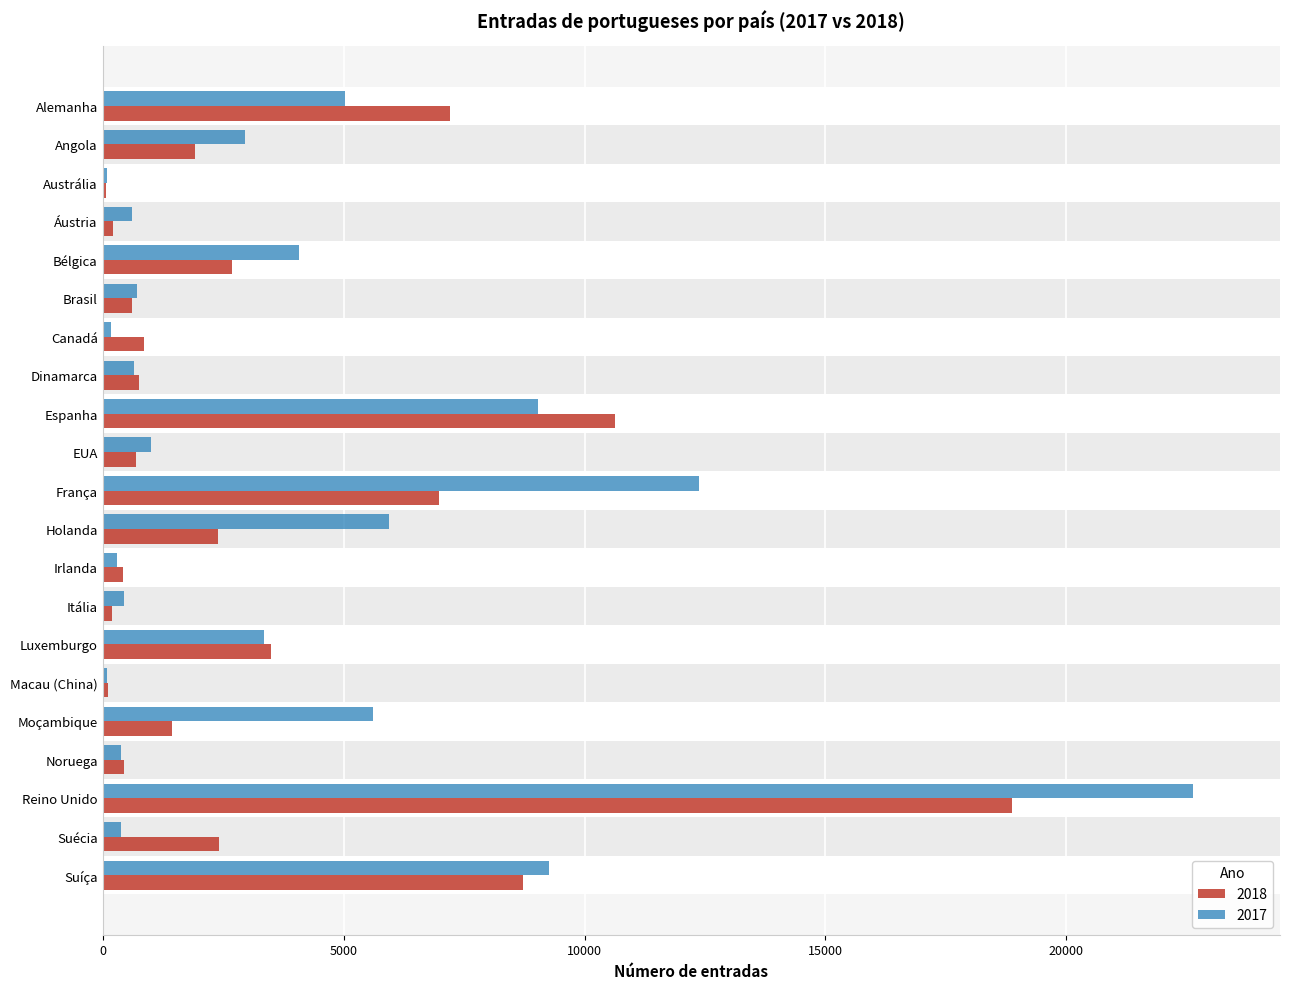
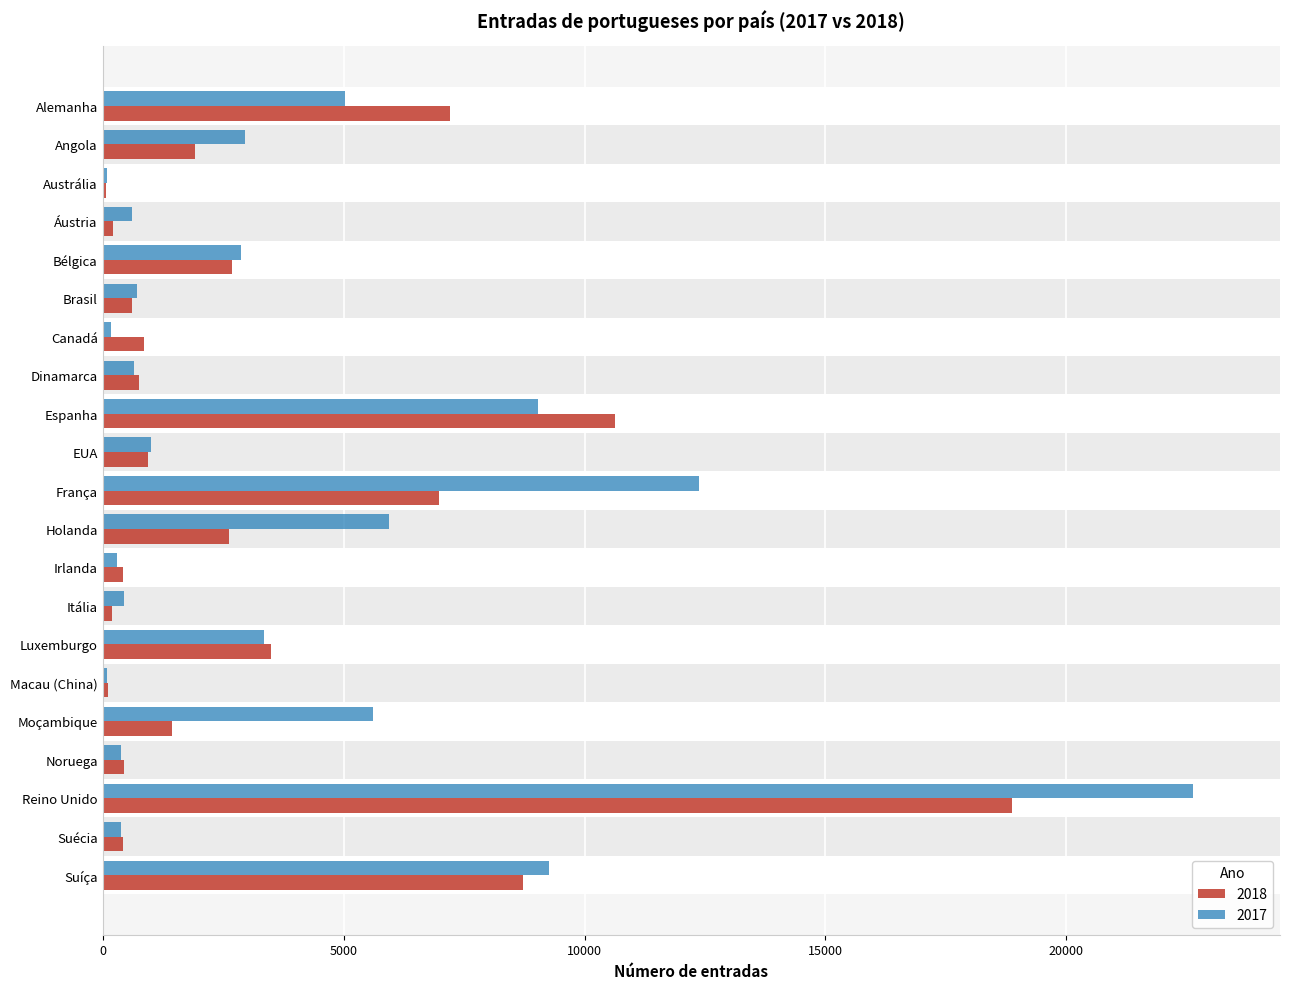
  {
    "2018": {
      "Alemanha": 7200,
      "Angola": 1900,
      "Austrália": 100,
      "Áustria": 200,
      "Bélgica": 2700,
      "Brasil": 600,
      "Canadá": 900,
      "Dinamarca": 800,
      "Espanha": 10600,
-     "EUA": 700,
+     "EUA": 900,
      "França": 7000,
-     "Holanda": 2400,
+     "Holanda": 2600,
      "Irlanda": 400,
      "Itália": 200,
      "Luxemburgo": 3500,
      "Macau (China)": 100,
      "Moçambique": 1400,
      "Noruega": 500,
      "Reino Unido": 18900,
-     "Suécia": 2400,
+     "Suécia": 400,
      "Suíça": 8700
    },
    "2017": {
      "Alemanha": 5000,
      "Angola": 3000,
      "Austrália": 100,
      "Áustria": 600,
-     "Bélgica": 4100,
+     "Bélgica": 2900,
      "Brasil": 700,
      "Canadá": 200,
      "Dinamarca": 600,
      "Espanha": 9000,
      "EUA": 1000,
      "França": 12400,
      "Holanda": 5900,
      "Irlanda": 300,
      "Itália": 400,
      "Luxemburgo": 3300,
      "Macau (China)": 100,
      "Moçambique": 5600,
      "Noruega": 400,
      "Reino Unido": 22600,
      "Suécia": 400,
      "Suíça": 9300
    }
  }
